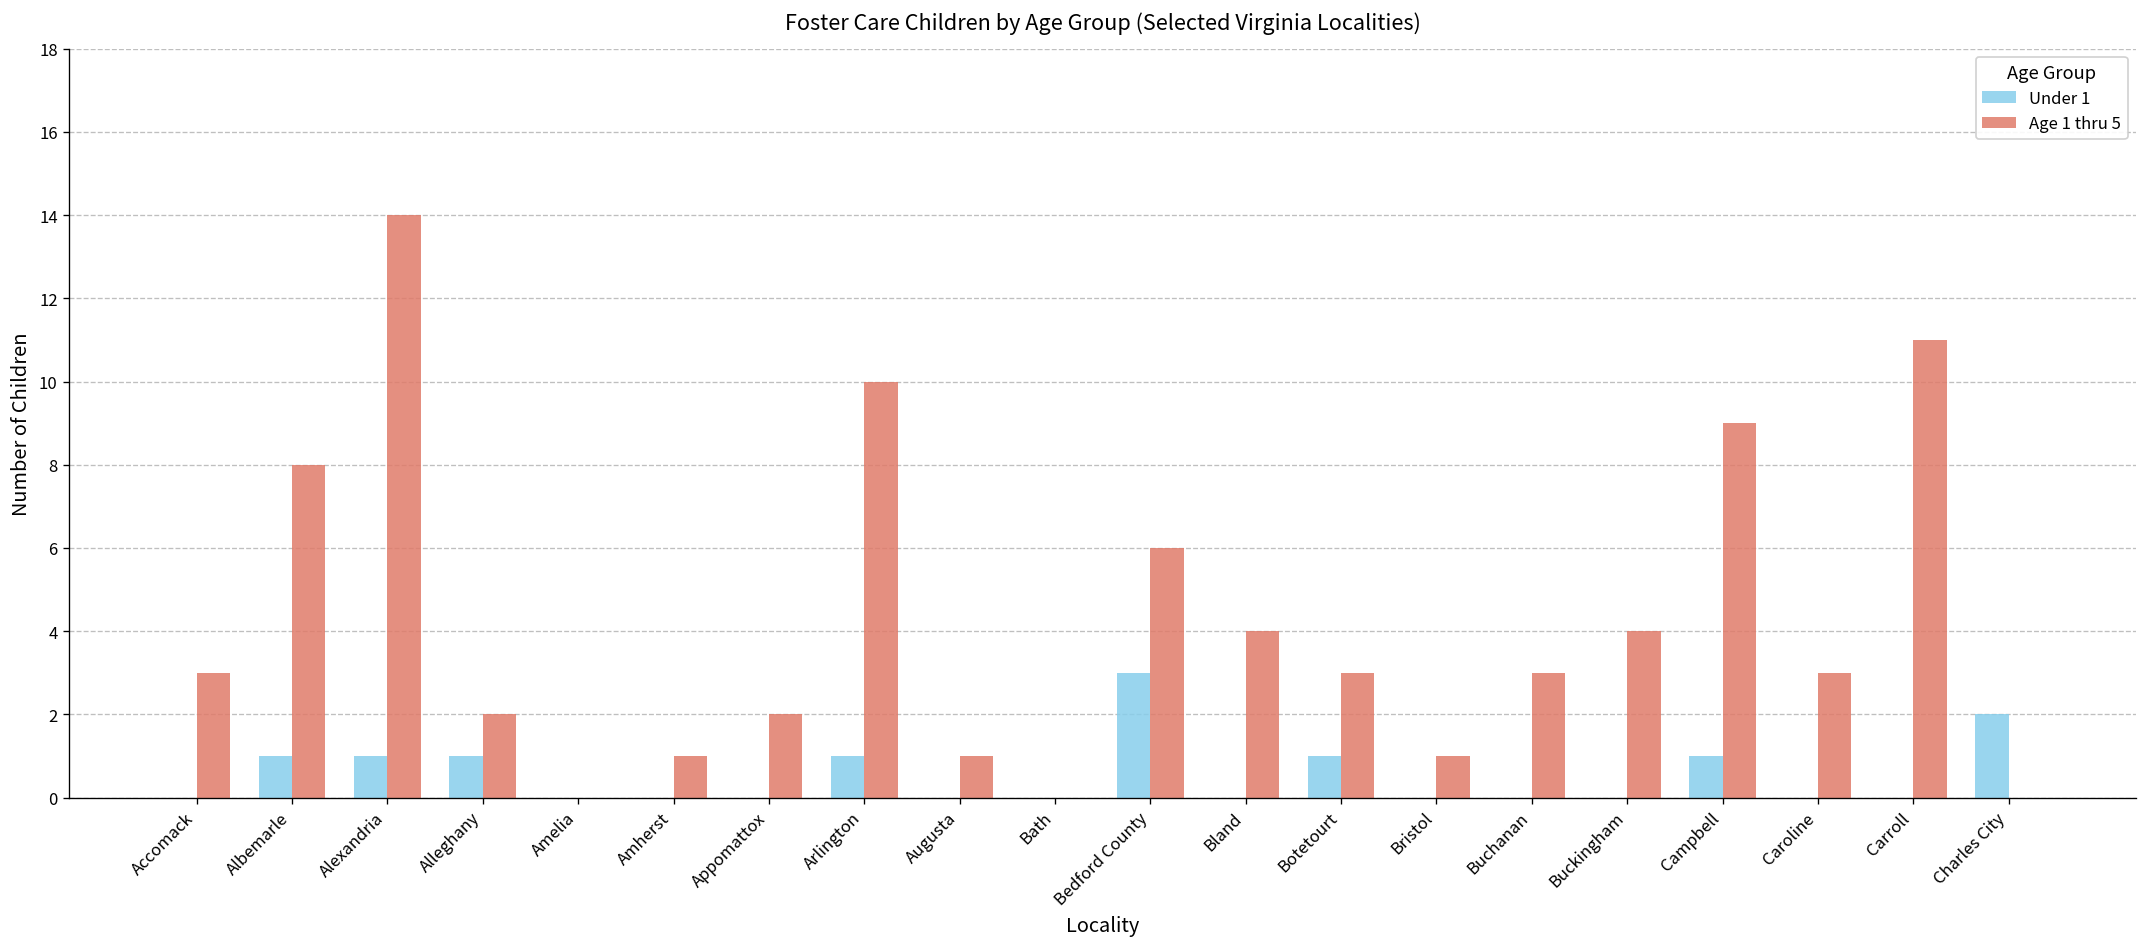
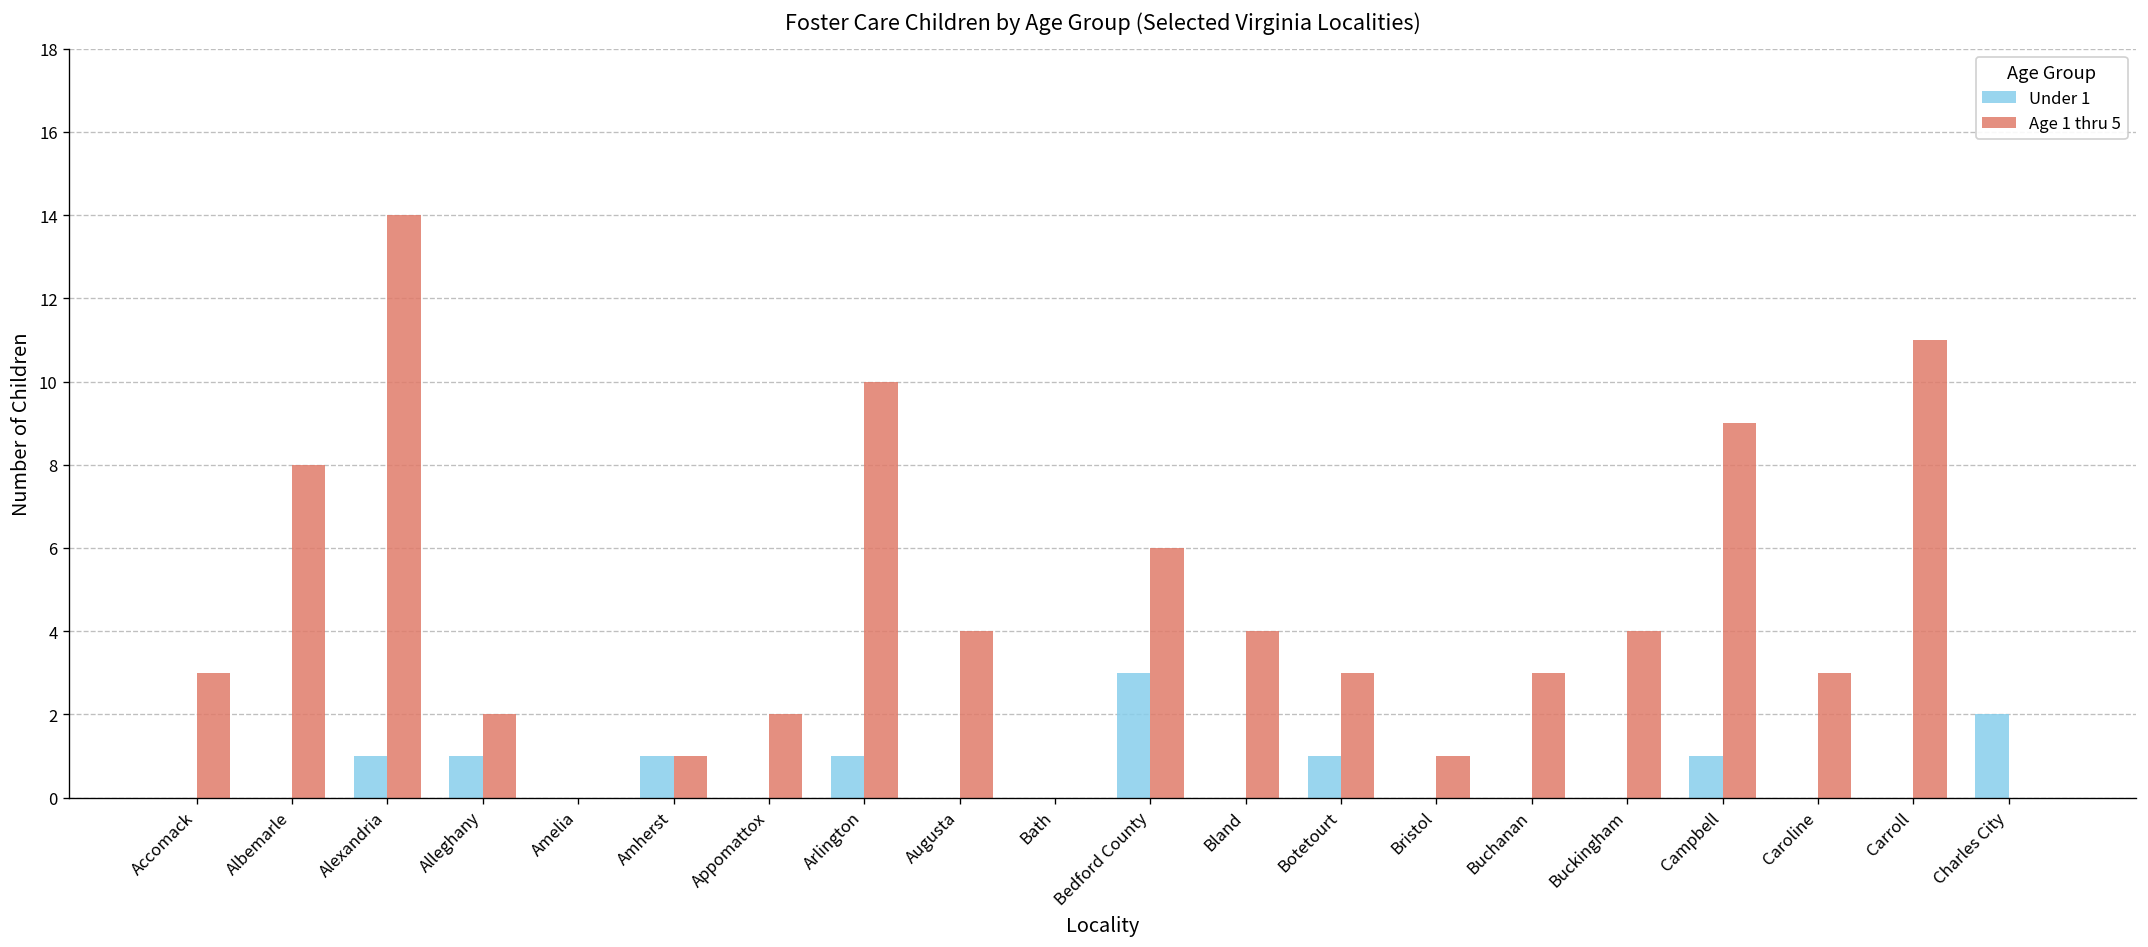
  {
    "Under 1": {
      "Accomack": 0,
-     "Albemarle": 1,
+     "Albemarle": 0,
      "Alexandria": 1,
      "Alleghany": 1,
      "Amelia": 0,
-     "Amherst": 0,
+     "Amherst": 1,
      "Appomattox": 0,
      "Arlington": 1,
      "Augusta": 0,
      "Bath": 0,
      "Bedford County": 3,
      "Bland": 0,
      "Botetourt": 1,
      "Bristol": 0,
      "Buchanan": 0,
      "Buckingham": 0,
      "Campbell": 1,
      "Caroline": 0,
      "Carroll": 0,
      "Charles City": 2
    },
    "Age 1 thru 5": {
      "Accomack": 3,
      "Albemarle": 8,
      "Alexandria": 14,
      "Alleghany": 2,
      "Amelia": 0,
      "Amherst": 1,
      "Appomattox": 2,
      "Arlington": 10,
-     "Augusta": 1,
+     "Augusta": 4,
      "Bath": 0,
      "Bedford County": 6,
      "Bland": 4,
      "Botetourt": 3,
      "Bristol": 1,
      "Buchanan": 3,
      "Buckingham": 4,
      "Campbell": 9,
      "Caroline": 3,
      "Carroll": 11,
      "Charles City": 0
    }
  }
